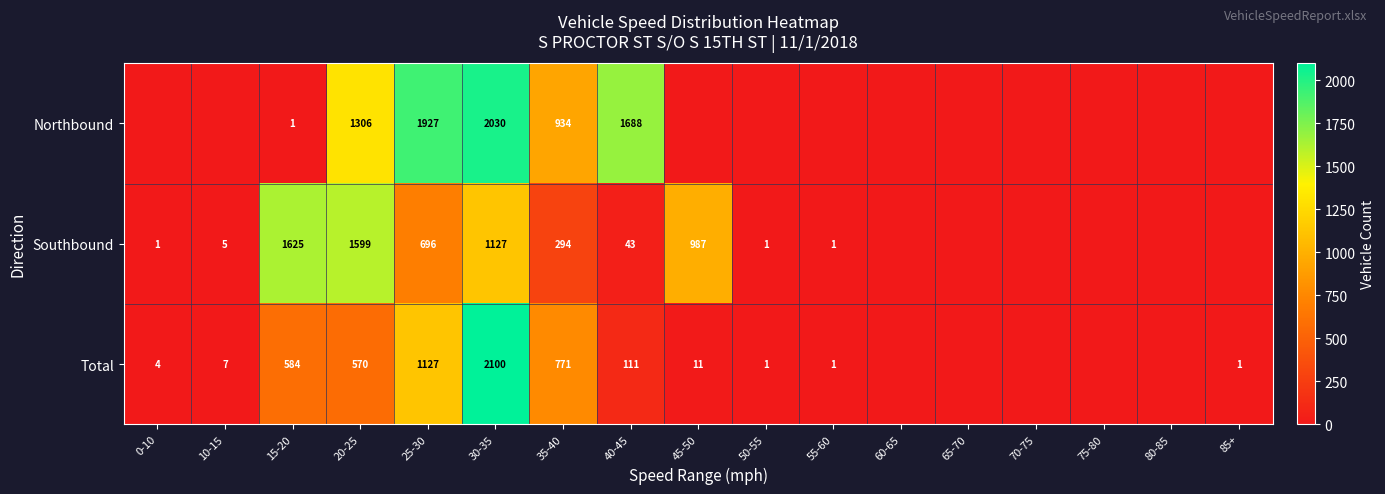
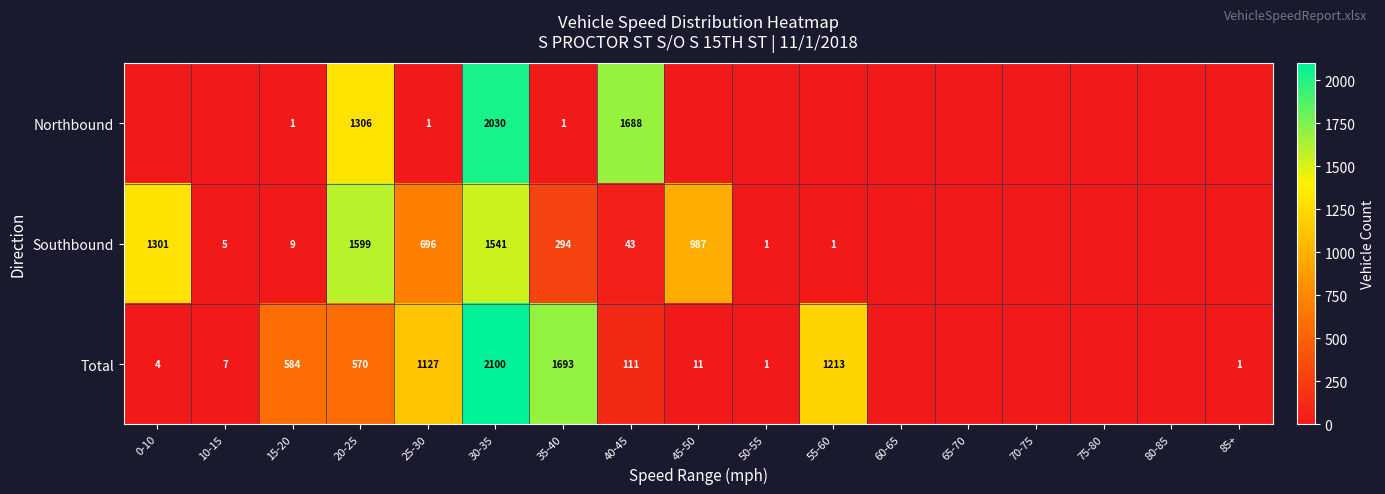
  {
    "Northbound": {
      "15-20": 1,
      "20-25": 1306,
-     "25-30": 1927,
+     "25-30": 1,
      "30-35": 2030,
-     "35-40": 934,
+     "35-40": 1,
      "40-45": 1688
    },
    "Southbound": {
-     "0-10": 1,
+     "0-10": 1301,
      "10-15": 5,
-     "15-20": 1625,
+     "15-20": 9,
      "20-25": 1599,
      "25-30": 696,
-     "30-35": 1127,
+     "30-35": 1541,
      "35-40": 294,
      "40-45": 43,
      "45-50": 987,
      "50-55": 1,
      "55-60": 1
    },
    "Total": {
      "0-10": 4,
      "10-15": 7,
      "15-20": 584,
      "20-25": 570,
      "25-30": 1127,
      "30-35": 2100,
-     "35-40": 771,
+     "35-40": 1693,
      "40-45": 111,
      "45-50": 11,
      "50-55": 1,
-     "55-60": 1,
+     "55-60": 1213,
      "85+": 1
    }
  }
